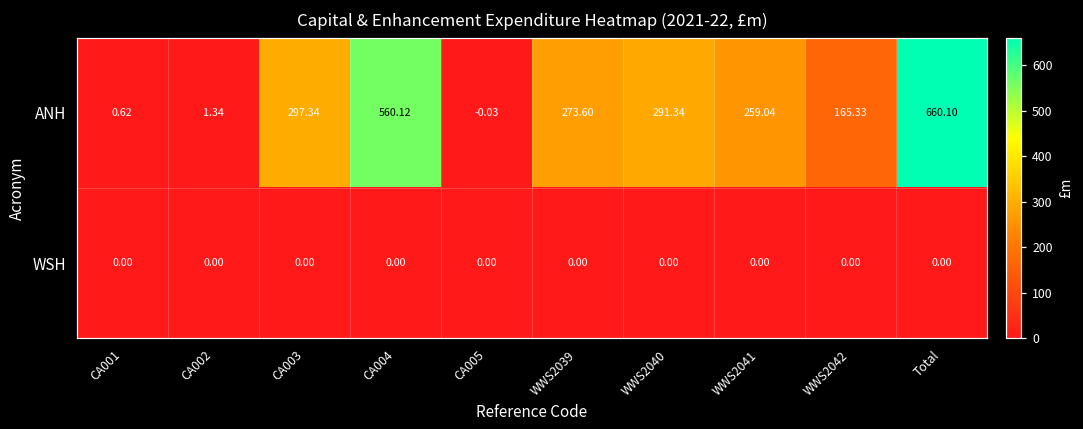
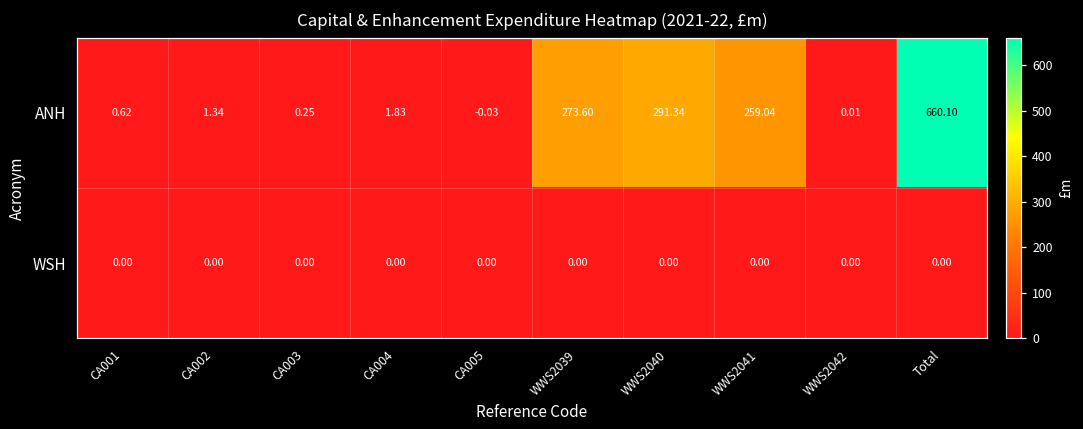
  {
    "ANH": {
      "CA001": 0.62,
      "CA002": 1.34,
-     "CA003": 297.34,
-     "CA004": 560.12,
+     "CA003": 0.25,
+     "CA004": 1.83,
      "CA005": -0.03,
      "WWS2039": 273.60,
      "WWS2040": 291.34,
      "WWS2041": 259.04,
-     "WWS2042": 165.33,
+     "WWS2042": 0.01,
      "Total": 660.10
    },
    "WSH": {
      "CA001": 0.00,
      "CA002": 0.00,
      "CA003": 0.00,
      "CA004": 0.00,
      "CA005": 0.00,
      "WWS2039": 0.00,
      "WWS2040": 0.00,
      "WWS2041": 0.00,
      "WWS2042": 0.00,
      "Total": 0.00
    }
  }
